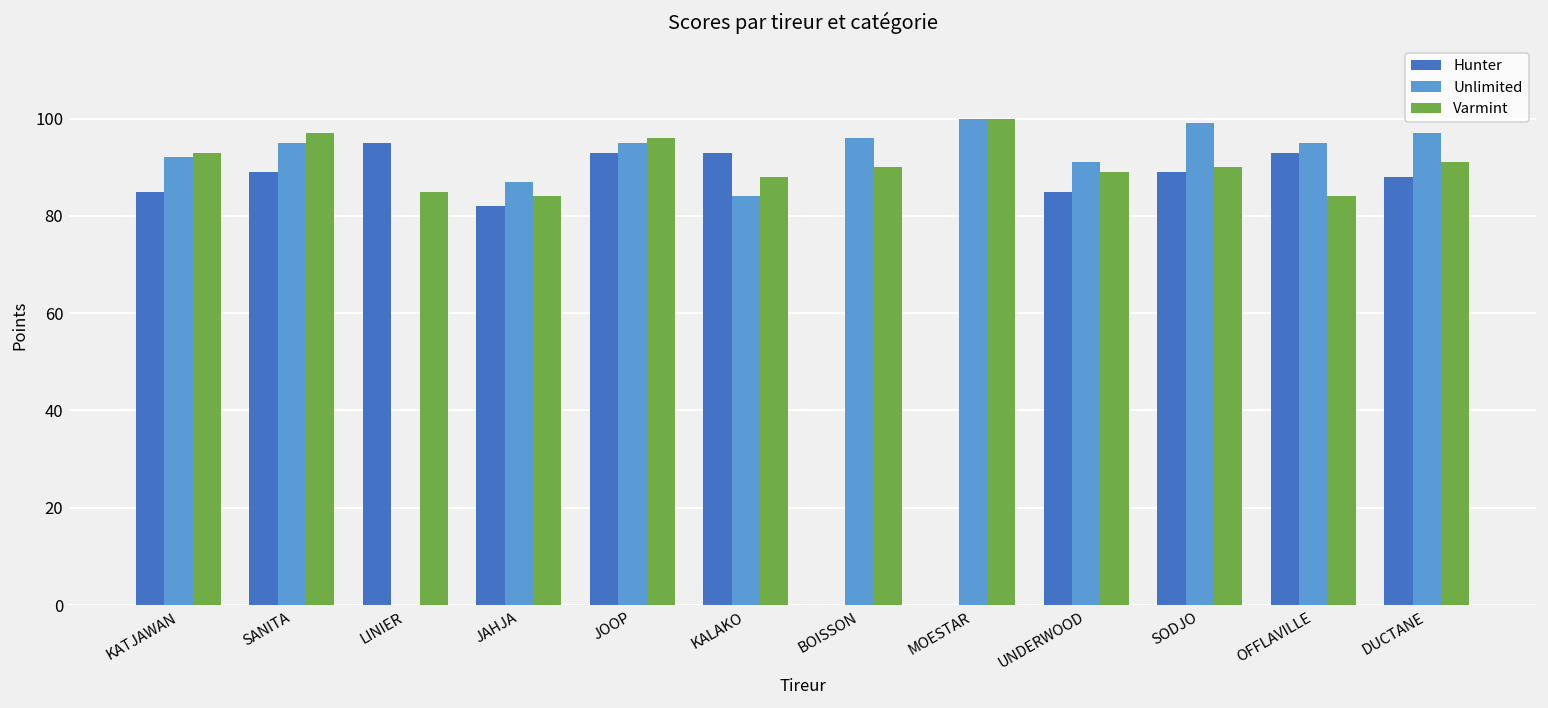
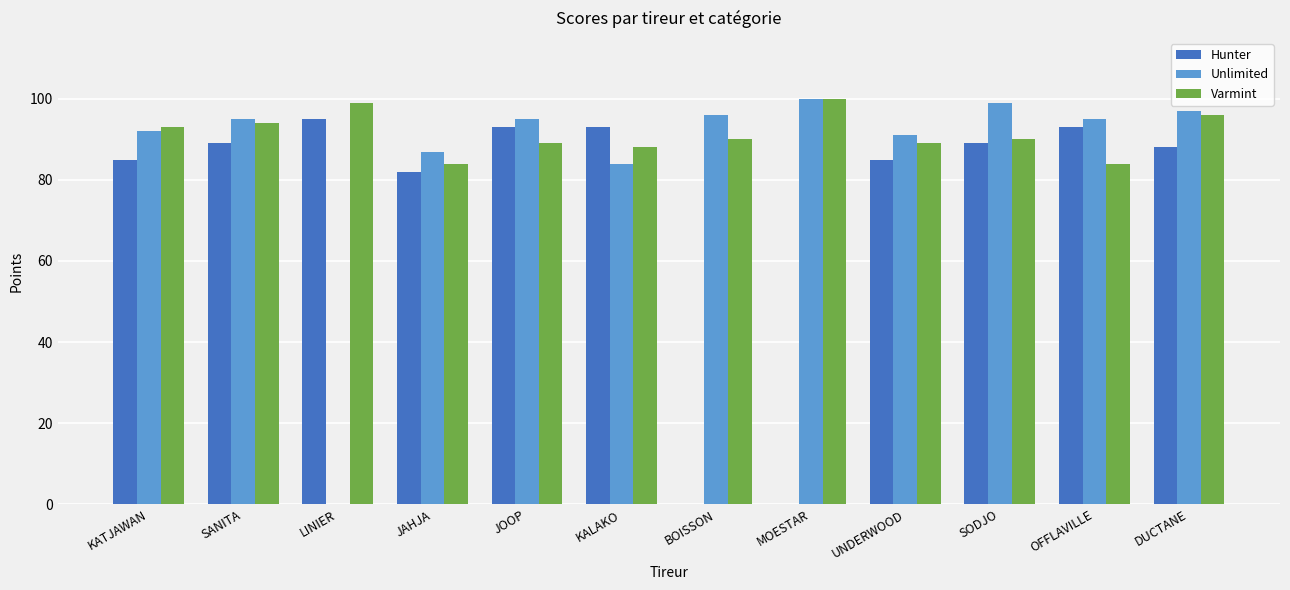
  {
    "Varmint": {
      "KATJAWAN": 93,
-     "SANITA": 97,
-     "LINIER": 85,
+     "SANITA": 94,
+     "LINIER": 99,
      "JAHJA": 84,
-     "JOOP": 96,
+     "JOOP": 89,
      "KALAKO": 88,
      "BOISSON": 90,
      "MOESTAR": 100,
      "UNDERWOOD": 89,
      "SODJO": 90,
      "OFFLAVILLE": 84,
-     "DUCTANE": 91
+     "DUCTANE": 96
    }
  }
